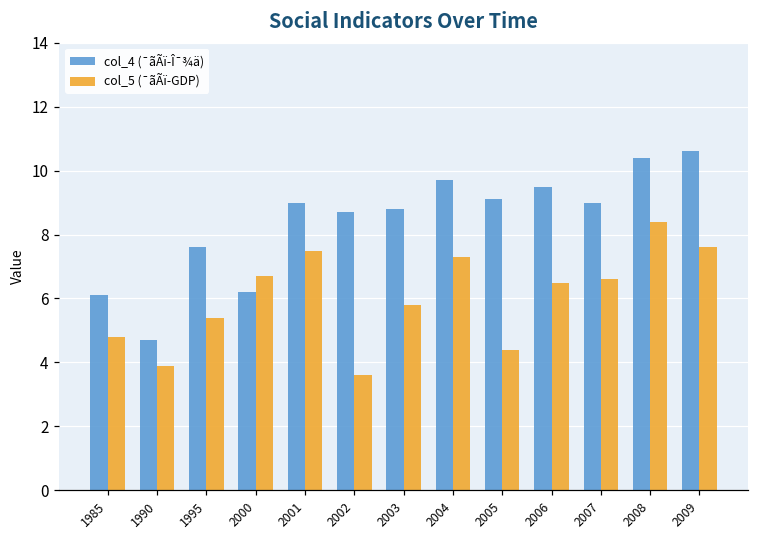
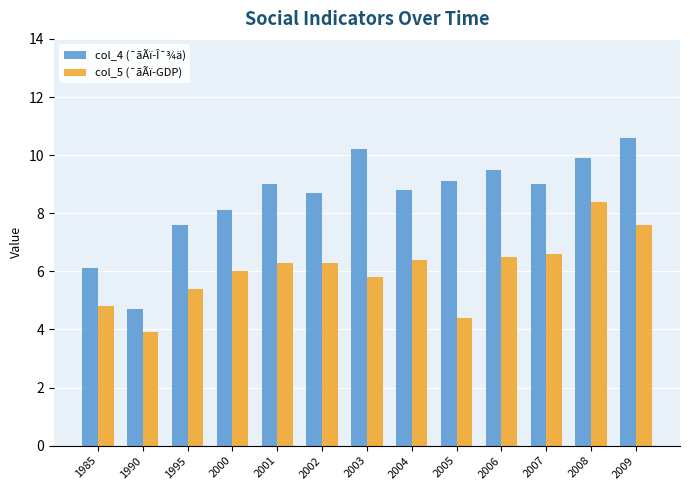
  {
    "col_4 (¯ãÃï-Î¯¾ä)": {
      "1985": 6.1,
      "1990": 4.7,
      "1995": 7.6,
-     "2000": 6.2,
+     "2000": 8.1,
      "2001": 9.0,
      "2002": 8.7,
-     "2003": 8.8,
-     "2004": 9.7,
+     "2003": 10.2,
+     "2004": 8.8,
      "2005": 9.1,
      "2006": 9.5,
      "2007": 9.0,
-     "2008": 10.4,
+     "2008": 9.9,
      "2009": 10.6
    },
    "col_5 (¯ãÃï-GDP)": {
      "1985": 4.8,
      "1990": 3.9,
      "1995": 5.4,
-     "2000": 6.7,
-     "2001": 7.5,
-     "2002": 3.6,
+     "2000": 6.0,
+     "2001": 6.3,
+     "2002": 6.3,
      "2003": 5.8,
-     "2004": 7.3,
+     "2004": 6.4,
      "2005": 4.4,
      "2006": 6.5,
      "2007": 6.6,
      "2008": 8.4,
      "2009": 7.6
    }
  }
